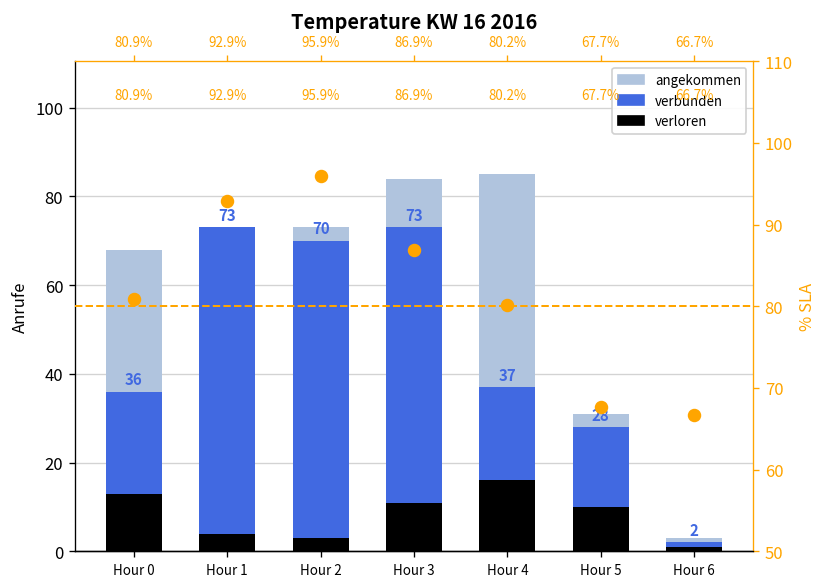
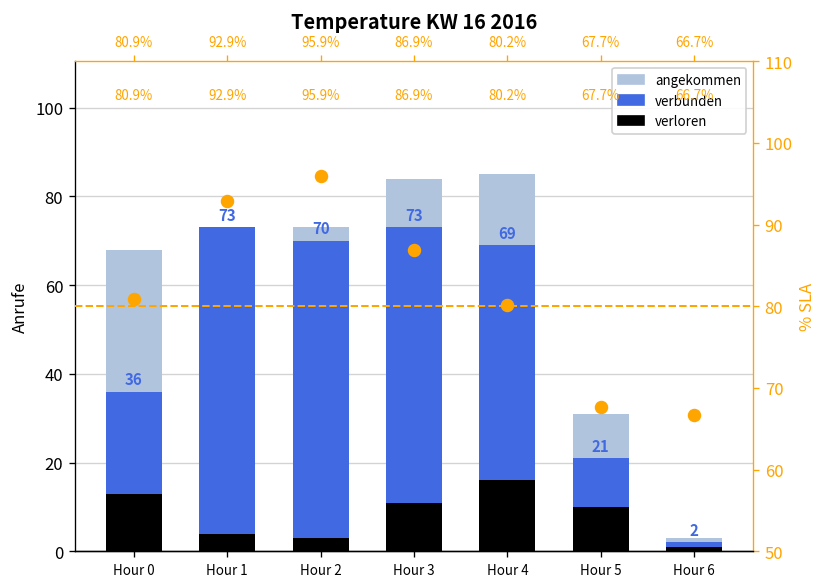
  {
    "verbunden": {
      "Hour 1": 73,
-     "Hour 4": 37,
-     "Hour 5": 28
+     "Hour 4": 69,
+     "Hour 5": 21
    }
  }
